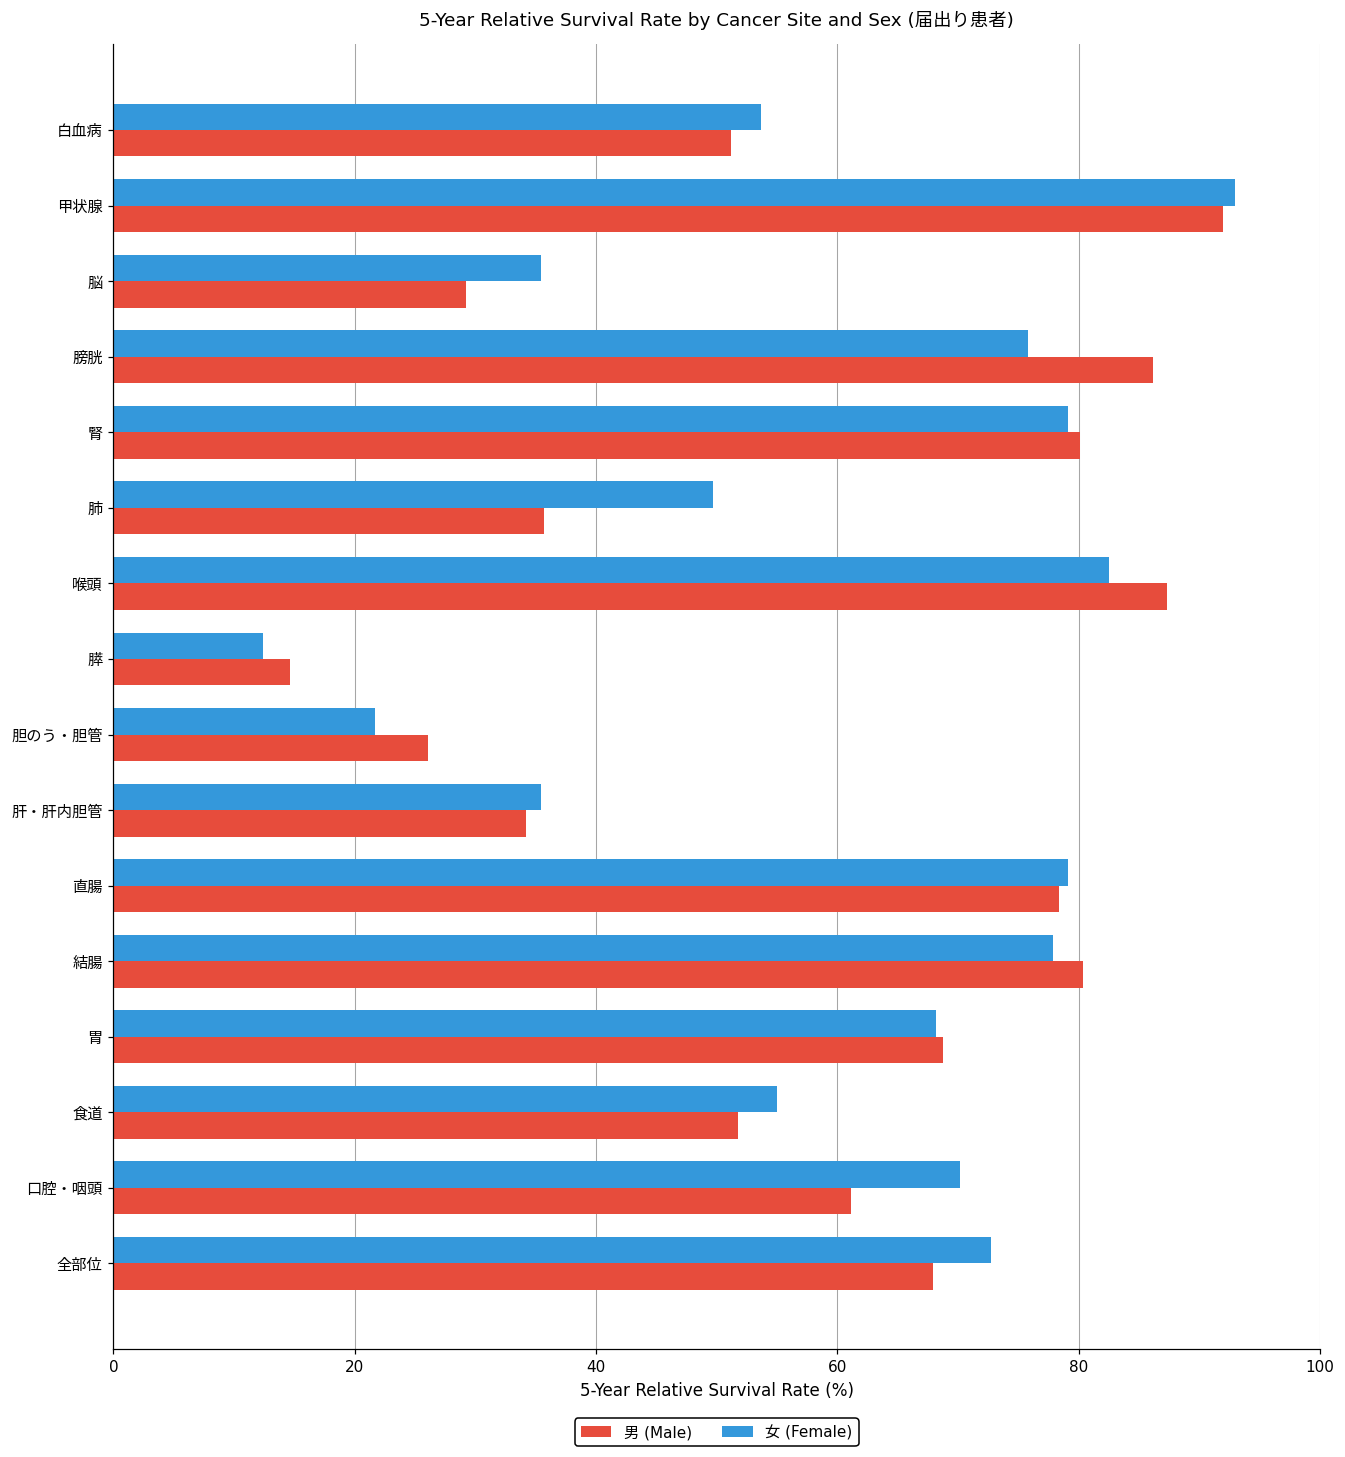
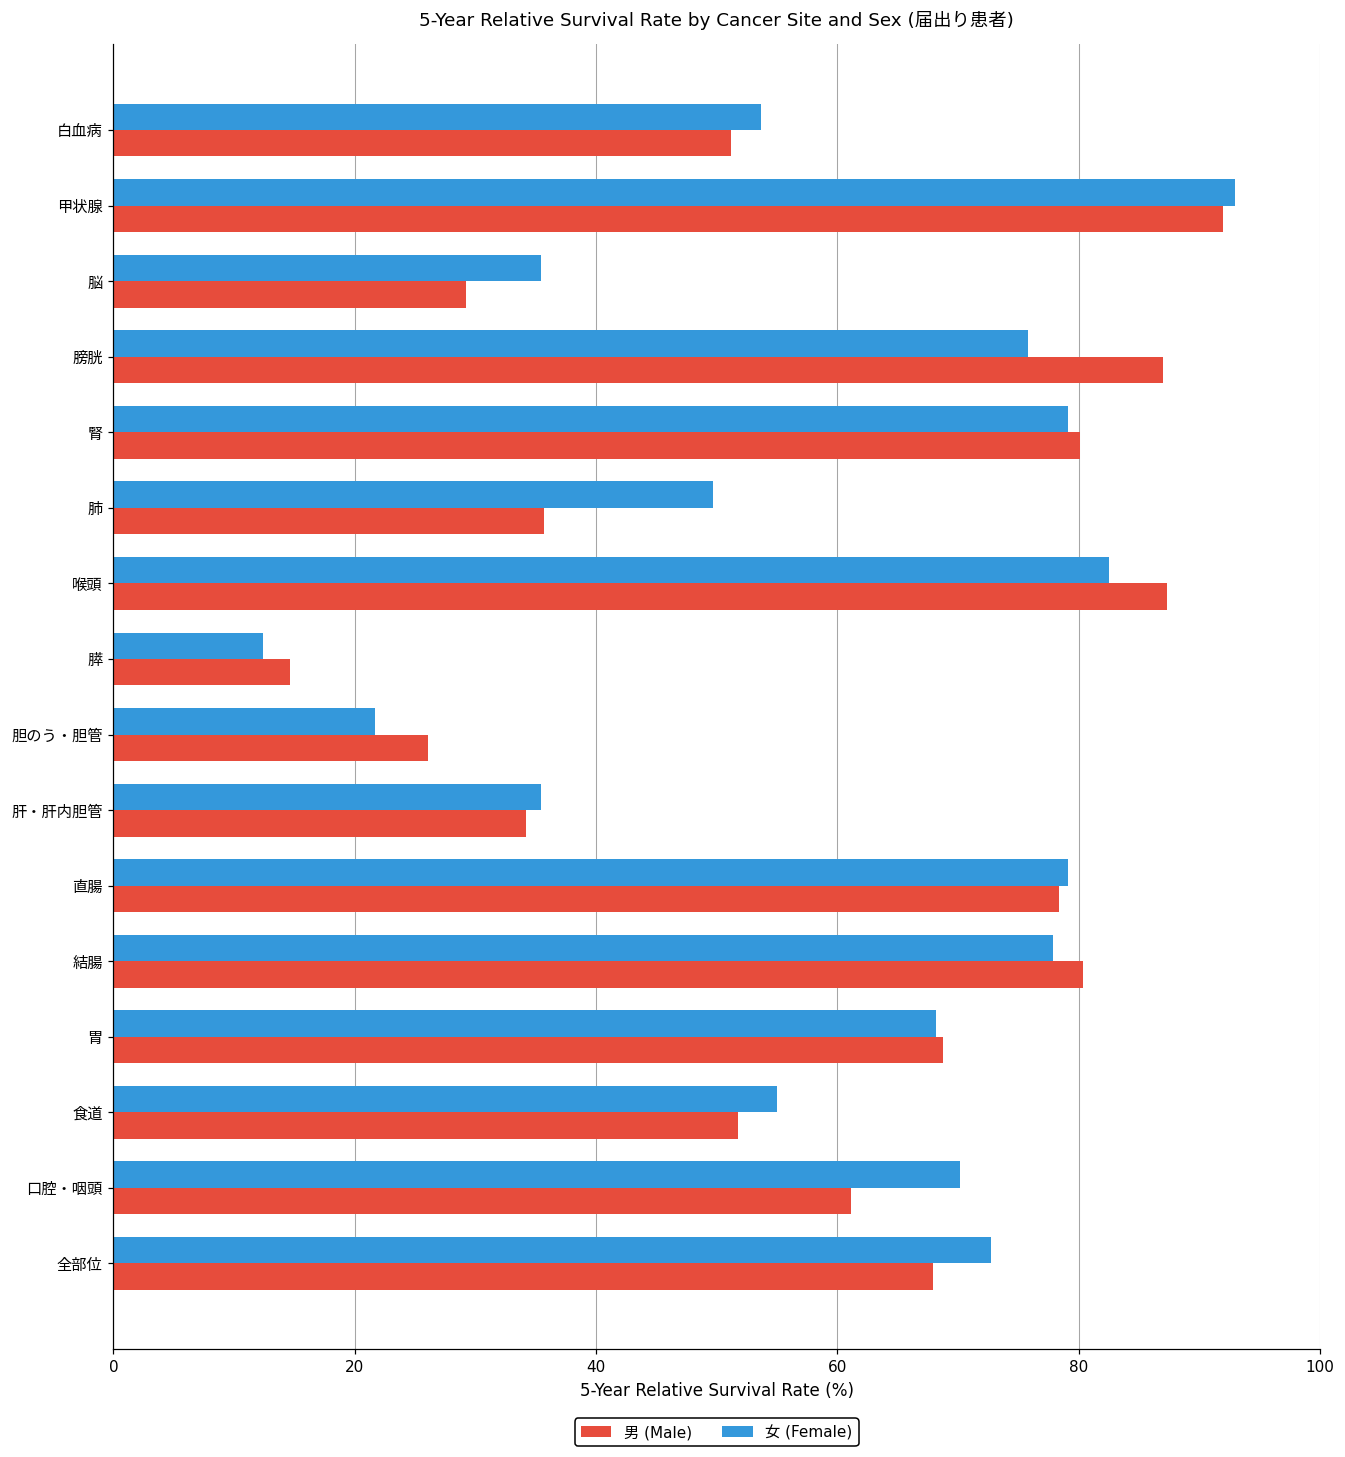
  {
    "男 (Male)": {
      "白血病": 51.2,
      "甲状腺": 92.0,
      "脳": 29.2,
-     "膀胱": 86.2,
+     "膀胱": 87.0,
      "腎": 80.1,
      "肺": 35.7,
      "喉頭": 87.3,
      "膵": 14.6,
      "胆のう・胆管": 26.1,
      "肝・肝内胆管": 34.2,
      "直腸": 78.4,
      "結腸": 80.4,
      "胃": 68.8,
      "食道": 51.8,
      "口腔・咽頭": 61.1,
      "全部位": 67.9
    },
    "女 (Female)": {
      "白血病": 53.7,
      "甲状腺": 93.0,
      "脳": 35.4,
      "膀胱": 75.8,
      "腎": 79.1,
      "肺": 49.7,
      "喉頭": 82.5,
      "膵": 12.4,
      "胆のう・胆管": 21.7,
      "肝・肝内胆管": 35.4,
      "直腸": 79.1,
      "結腸": 77.9,
      "胃": 68.2,
      "食道": 55.0,
      "口腔・咽頭": 70.2,
      "全部位": 72.7
    }
  }
